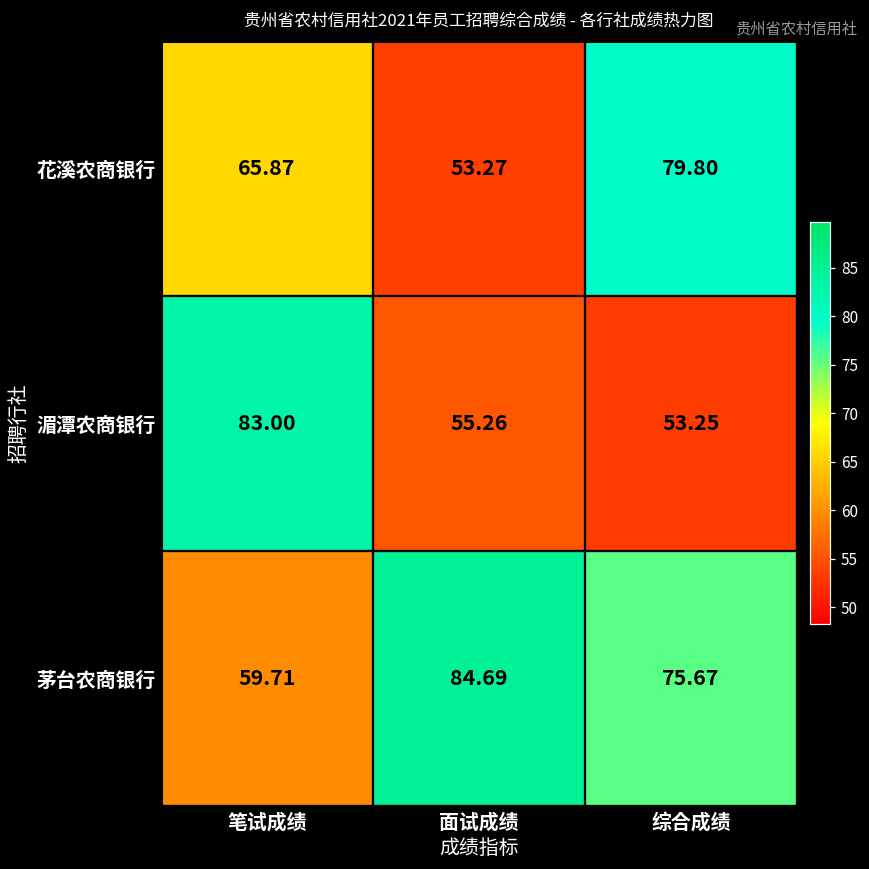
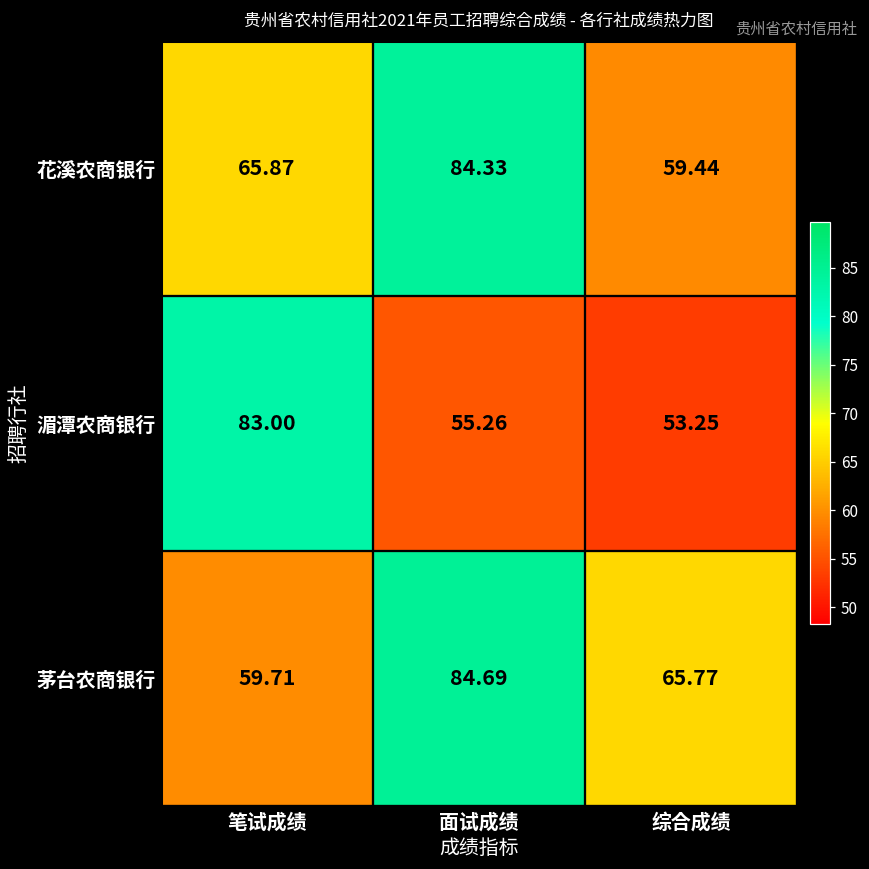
  {
    "花溪农商银行": {
      "笔试成绩": 65.87,
-     "面试成绩": 53.27,
-     "综合成绩": 79.80
+     "面试成绩": 84.33,
+     "综合成绩": 59.44
    },
    "湄潭农商银行": {
      "笔试成绩": 83.00,
      "面试成绩": 55.26,
      "综合成绩": 53.25
    },
    "茅台农商银行": {
      "笔试成绩": 59.71,
      "面试成绩": 84.69,
-     "综合成绩": 75.67
+     "综合成绩": 65.77
    }
  }
